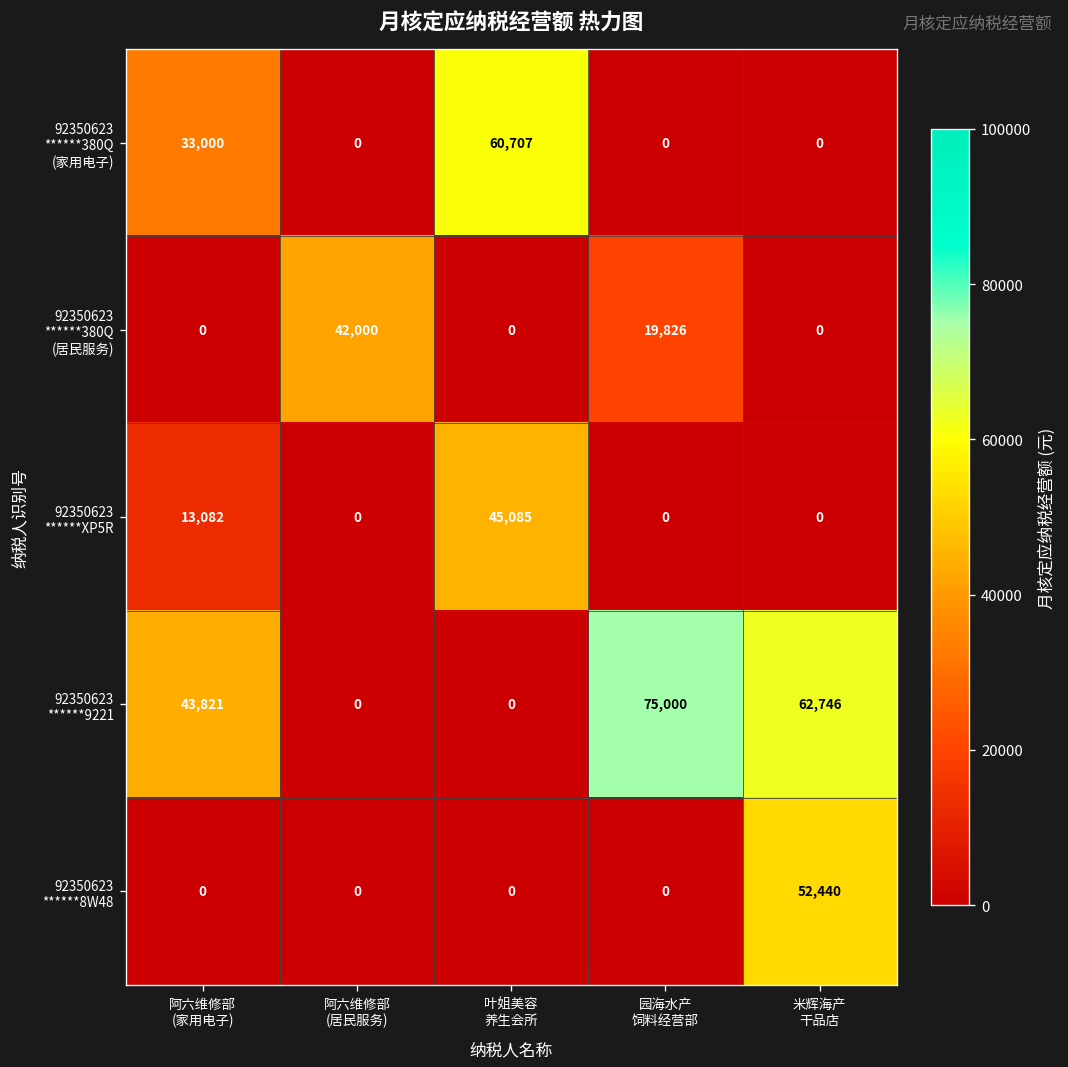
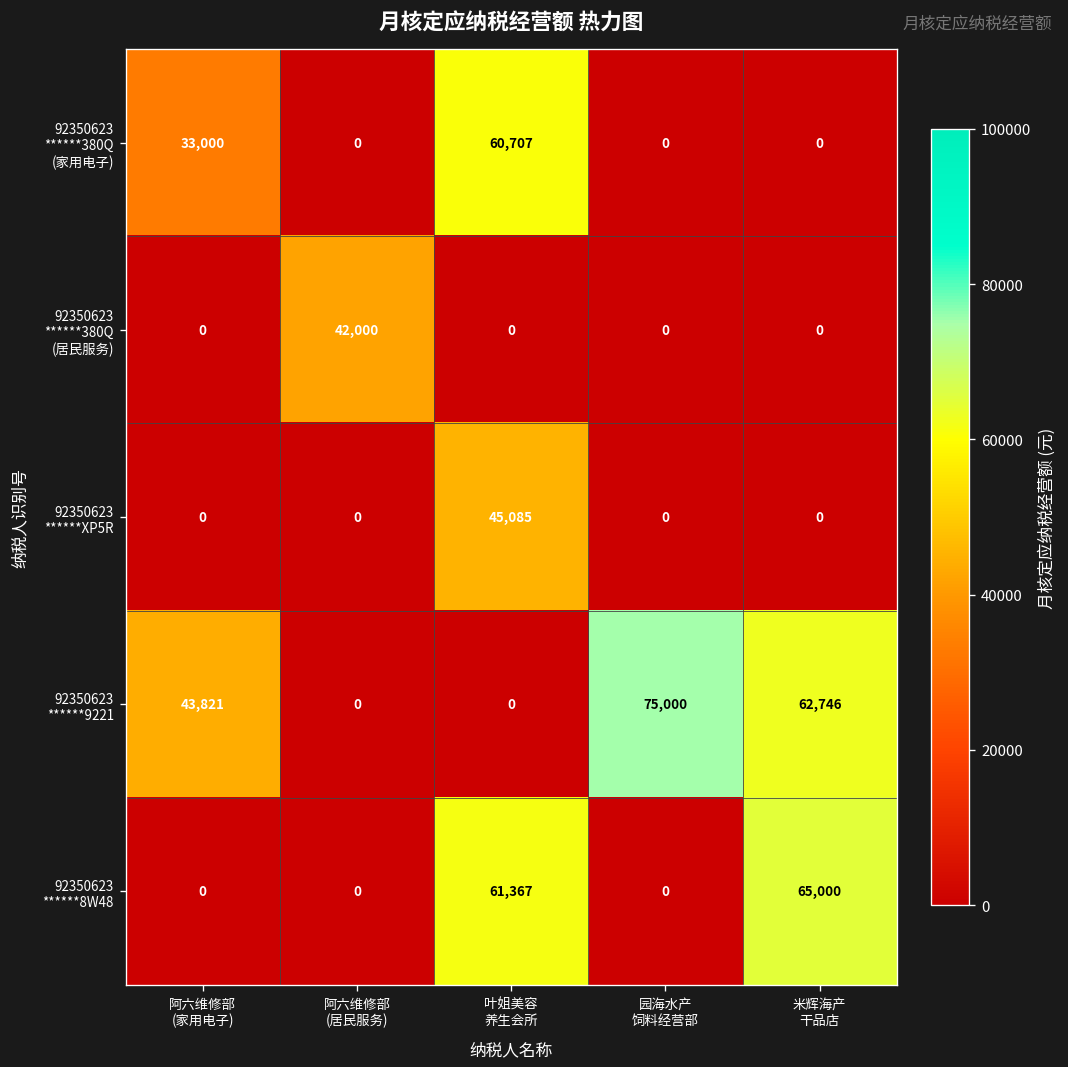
  {
    "92350623 ******380Q (家用电子)": {
      "阿六维修部 (家用电子)": "33,000",
      "阿六维修部 (居民服务)": "0",
      "叶姐美容 养生会所": "60,707",
      "园海水产 饲料经营部": "0",
      "米辉海产 干品店": "0"
    },
    "92350623 ******380Q (居民服务)": {
      "阿六维修部 (家用电子)": "0",
      "阿六维修部 (居民服务)": "42,000",
      "叶姐美容 养生会所": "0",
-     "园海水产 饲料经营部": "19,826",
+     "园海水产 饲料经营部": "0",
      "米辉海产 干品店": "0"
    },
    "92350623 ******XP5R": {
-     "阿六维修部 (家用电子)": "13,082",
+     "阿六维修部 (家用电子)": "0",
      "阿六维修部 (居民服务)": "0",
      "叶姐美容 养生会所": "45,085",
      "园海水产 饲料经营部": "0",
      "米辉海产 干品店": "0"
    },
    "92350623 ******9221": {
      "阿六维修部 (家用电子)": "43,821",
      "阿六维修部 (居民服务)": "0",
      "叶姐美容 养生会所": "0",
      "园海水产 饲料经营部": "75,000",
      "米辉海产 干品店": "62,746"
    },
    "92350623 ******8W48": {
      "阿六维修部 (家用电子)": "0",
      "阿六维修部 (居民服务)": "0",
-     "叶姐美容 养生会所": "0",
+     "叶姐美容 养生会所": "61,367",
      "园海水产 饲料经营部": "0",
-     "米辉海产 干品店": "52,440"
+     "米辉海产 干品店": "65,000"
    }
  }
